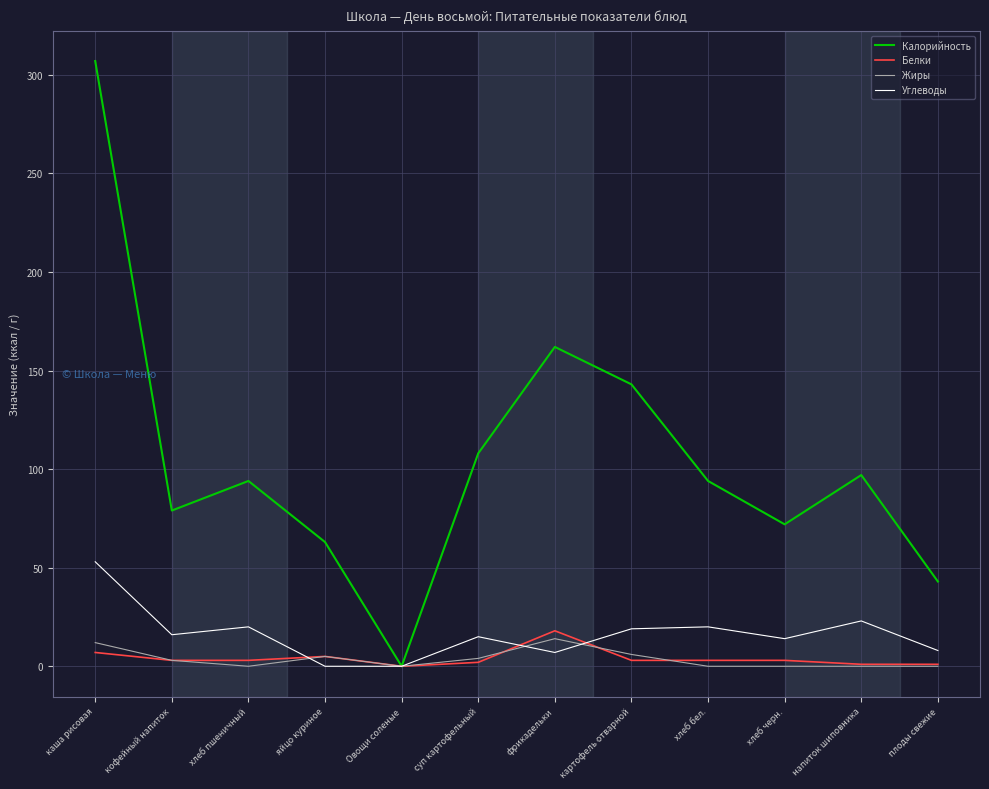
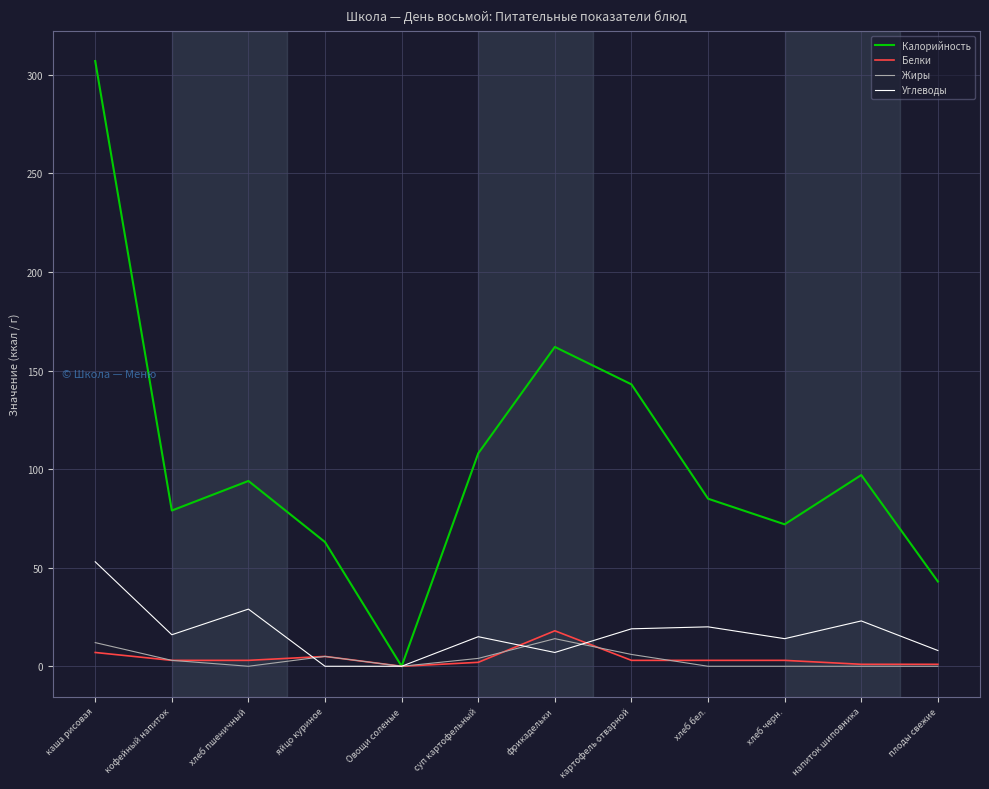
  {
    "Калорийность": {
      "каша рисовая": 307,
      "кофейный напиток": 79,
      "хлеб пшеничный": 94,
      "яйцо куриное": 63,
      "суп картофельный": 108,
      "фрикадельки": 162,
      "картофель отварной": 143,
-     "хлеб бел.": 94,
+     "хлеб бел.": 85,
      "хлеб черн.": 72,
      "напиток шиповника": 97,
      "плоды свежие": 43
    },
    "Белки": {
      "каша рисовая": 7,
      "хлеб пшеничный": 3,
      "суп картофельный": 2,
      "фрикадельки": 18,
      "картофель отварной": 3,
      "хлеб бел.": 3,
      "хлеб черн.": 3
    },
    "Жиры": {
      "каша рисовая": 12,
      "хлеб пшеничный": 0,
      "суп картофельный": 4,
      "фрикадельки": 14,
      "картофель отварной": 6,
      "хлеб бел.": 0,
      "хлеб черн.": 0
    },
    "Углеводы": {
      "каша рисовая": 53,
      "кофейный напиток": 16,
-     "хлеб пшеничный": 20,
+     "хлеб пшеничный": 29,
      "яйцо куриное": 0,
      "суп картофельный": 15,
      "фрикадельки": 7,
      "картофель отварной": 19,
      "хлеб бел.": 20,
      "хлеб черн.": 14,
      "напиток шиповника": 23,
      "плоды свежие": 8
    }
  }
